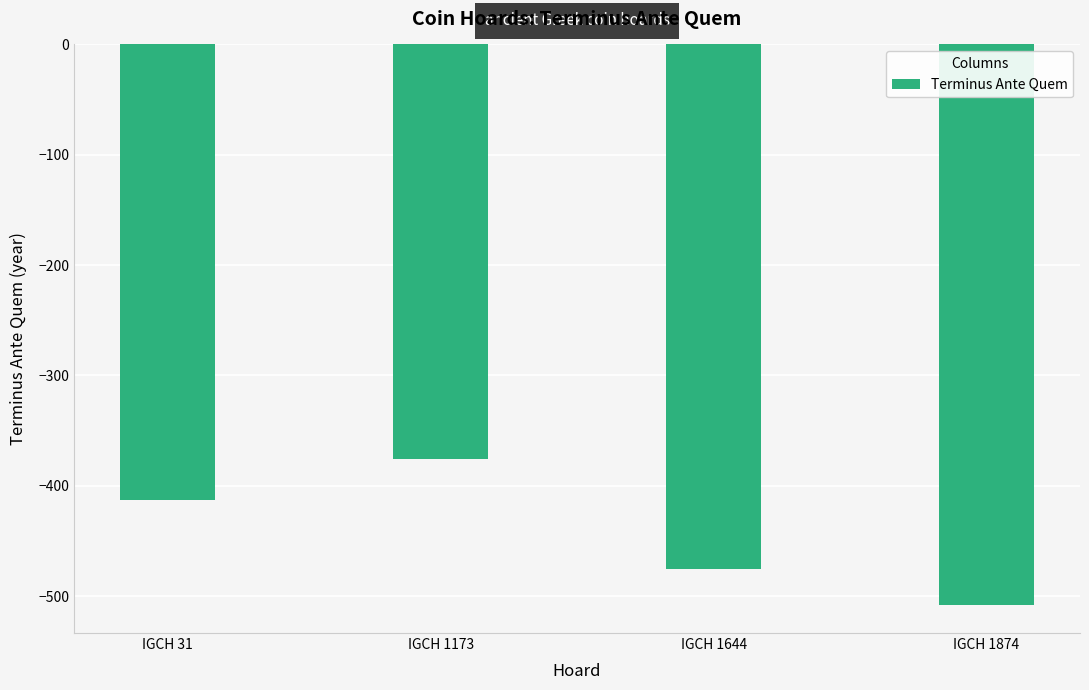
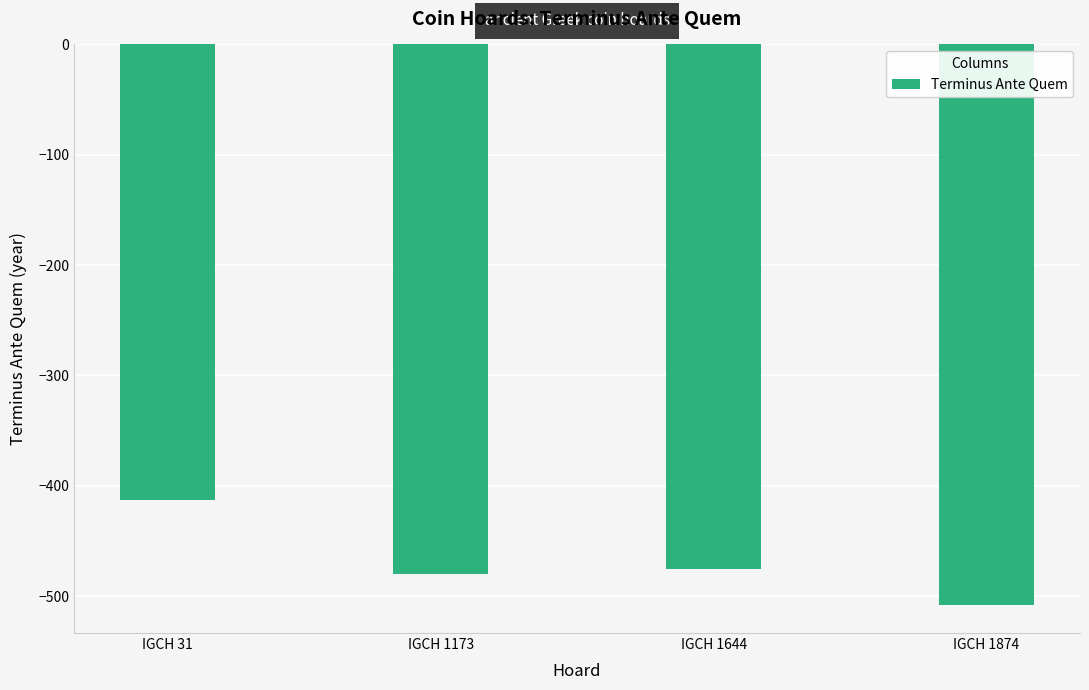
  {
    "IGCH 31": -413,
-   "IGCH 1173": -376,
+   "IGCH 1173": -480,
    "IGCH 1644": -475,
    "IGCH 1874": -508
  }
